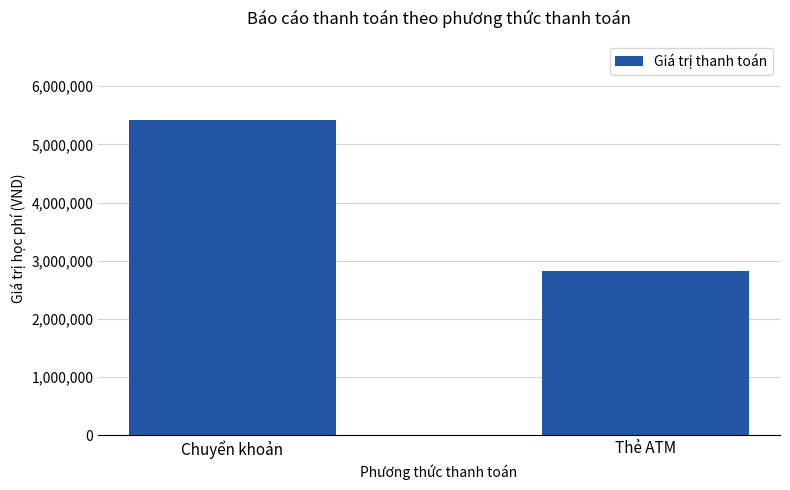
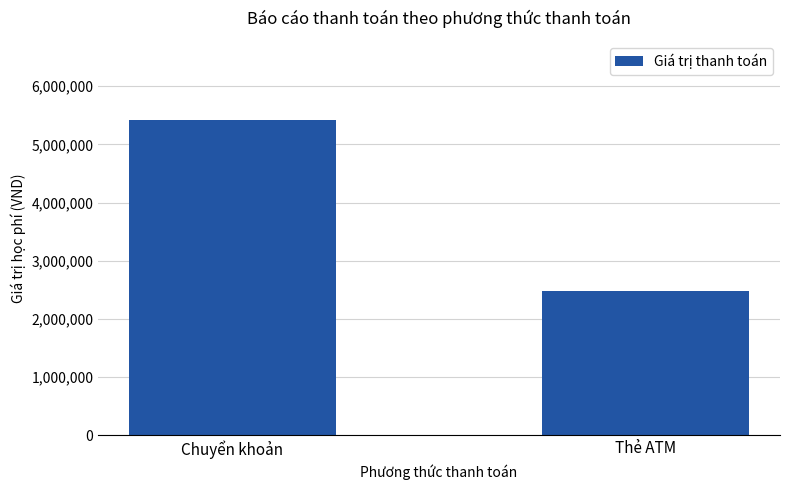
  {
    "Chuyển khoản": "5,400,000",
-   "Thẻ ATM": "2,800,000"
+   "Thẻ ATM": "2,500,000"
  }
